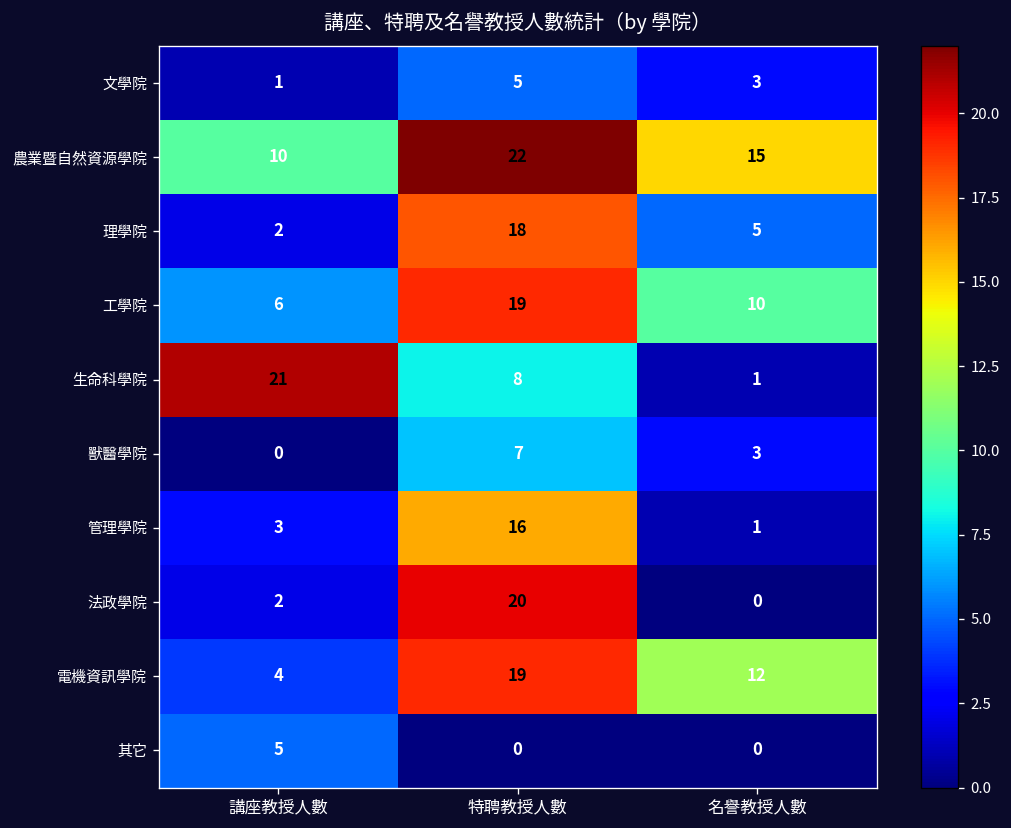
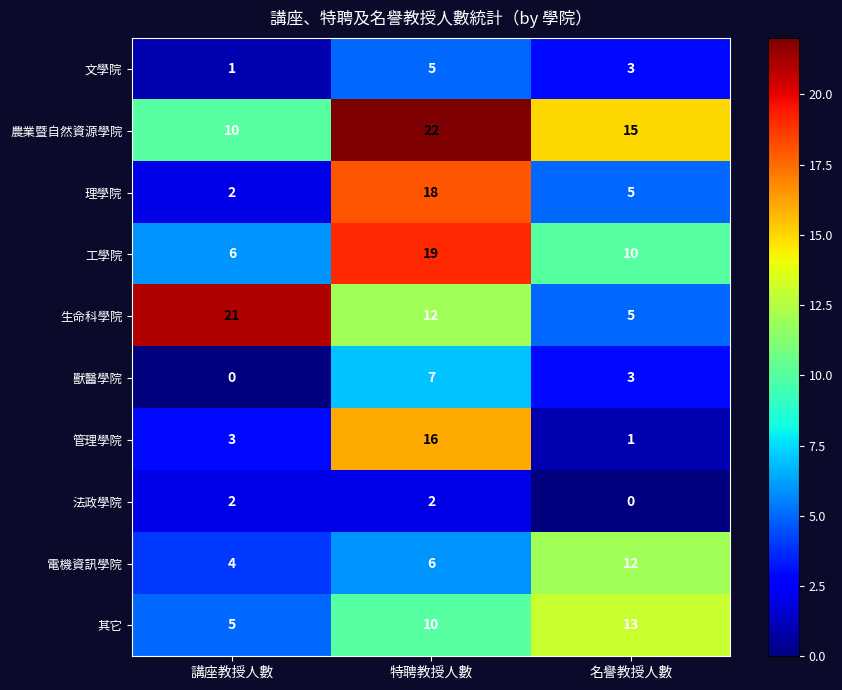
  {
    "文學院": {
      "講座教授人數": 1,
      "特聘教授人數": 5,
      "名譽教授人數": 3
    },
    "農業暨自然資源學院": {
      "講座教授人數": 10,
      "特聘教授人數": 22,
      "名譽教授人數": 15
    },
    "理學院": {
      "講座教授人數": 2,
      "特聘教授人數": 18,
      "名譽教授人數": 5
    },
    "工學院": {
      "講座教授人數": 6,
      "特聘教授人數": 19,
      "名譽教授人數": 10
    },
    "生命科學院": {
      "講座教授人數": 21,
-     "特聘教授人數": 8,
-     "名譽教授人數": 1
+     "特聘教授人數": 12,
+     "名譽教授人數": 5
    },
    "獸醫學院": {
      "講座教授人數": 0,
      "特聘教授人數": 7,
      "名譽教授人數": 3
    },
    "管理學院": {
      "講座教授人數": 3,
      "特聘教授人數": 16,
      "名譽教授人數": 1
    },
    "法政學院": {
      "講座教授人數": 2,
-     "特聘教授人數": 20,
+     "特聘教授人數": 2,
      "名譽教授人數": 0
    },
    "電機資訊學院": {
      "講座教授人數": 4,
-     "特聘教授人數": 19,
+     "特聘教授人數": 6,
      "名譽教授人數": 12
    },
    "其它": {
      "講座教授人數": 5,
-     "特聘教授人數": 0,
-     "名譽教授人數": 0
+     "特聘教授人數": 10,
+     "名譽教授人數": 13
    }
  }
